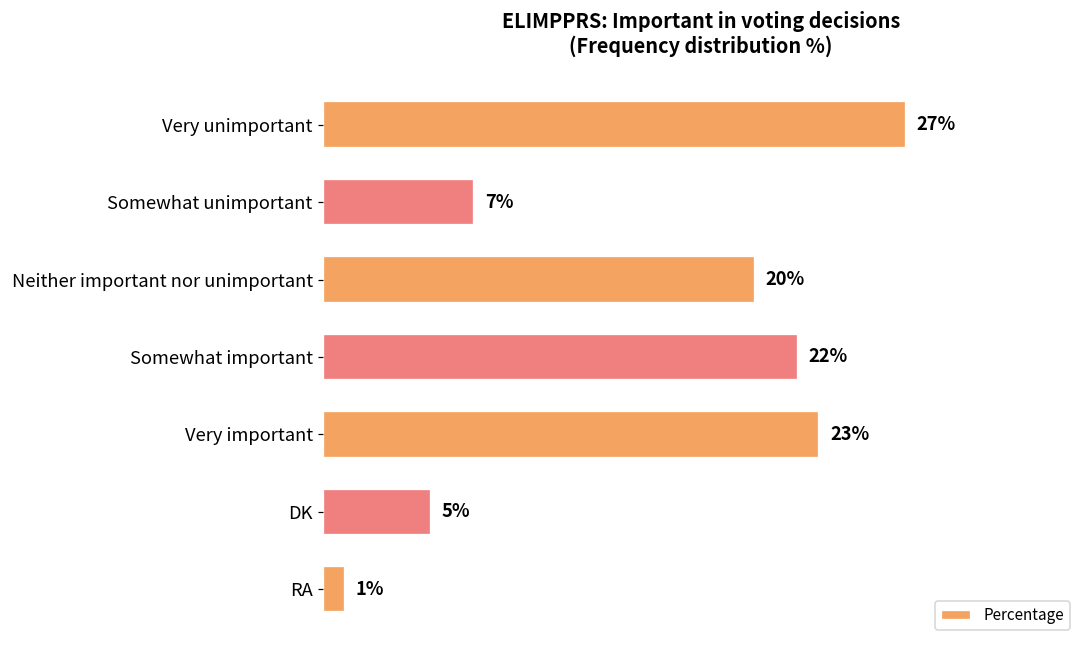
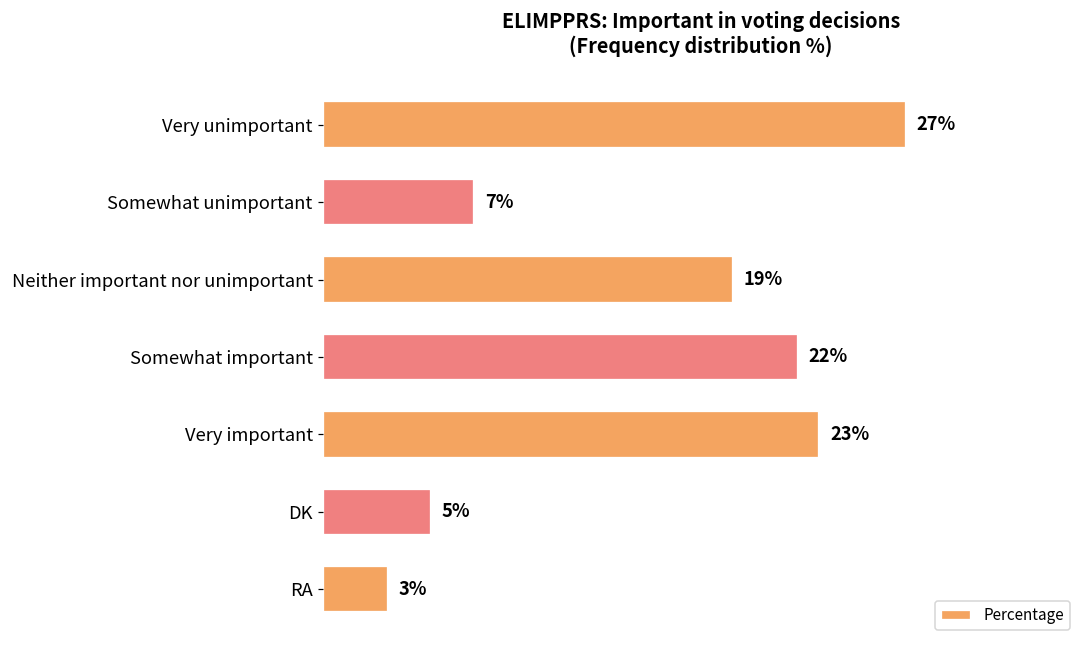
  {
    "Very unimportant": "27%",
    "Somewhat unimportant": "7%",
-   "Neither important nor unimportant": "20%",
+   "Neither important nor unimportant": "19%",
    "Somewhat important": "22%",
    "Very important": "23%",
    "DK": "5%",
-   "RA": "1%"
+   "RA": "3%"
  }
